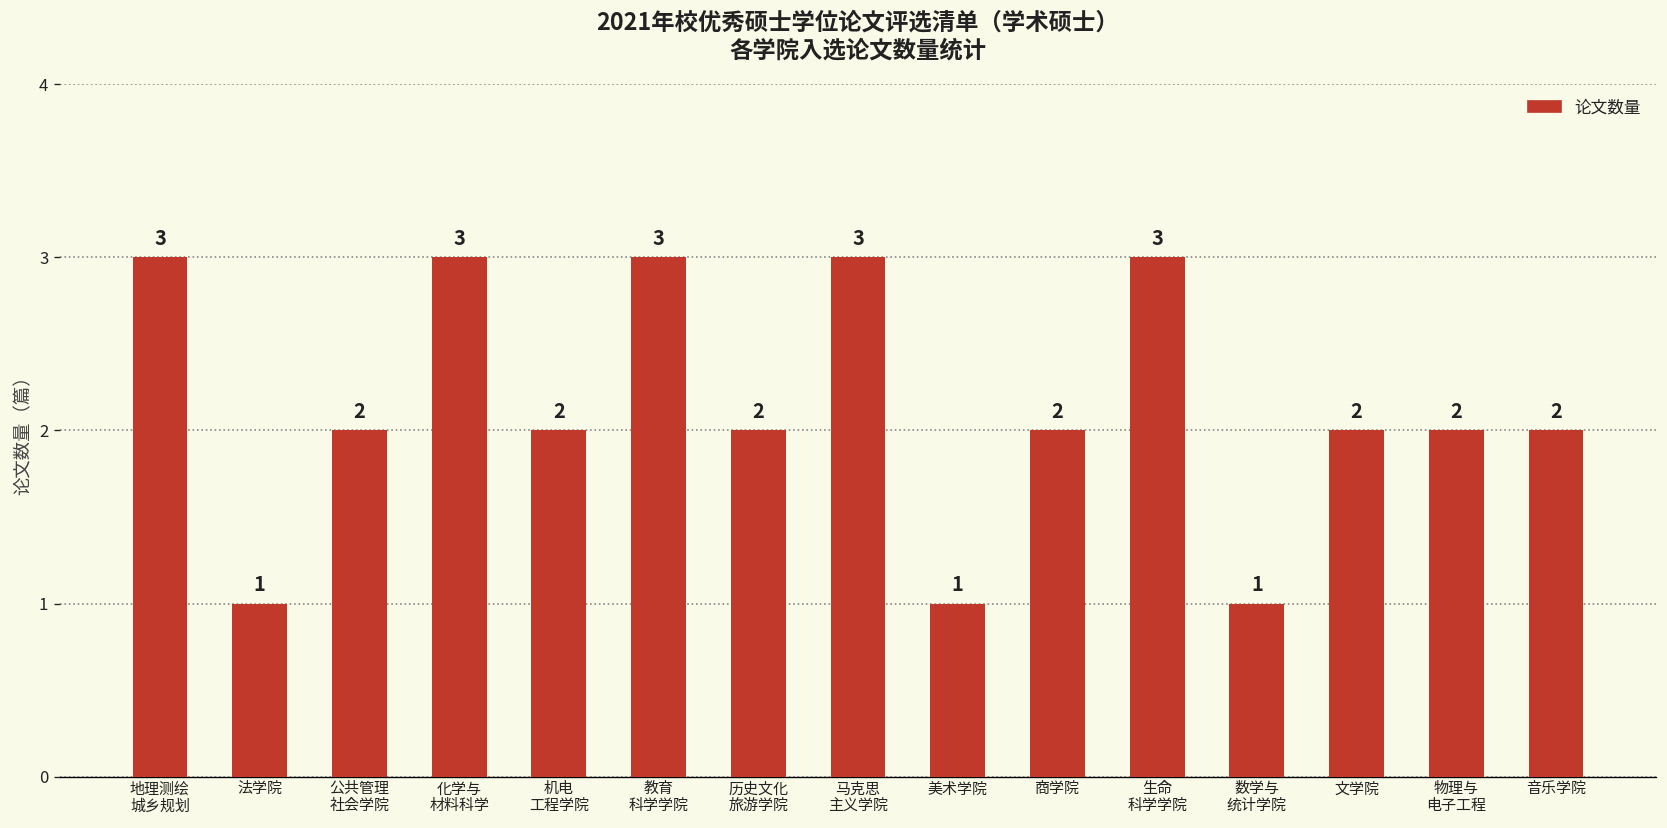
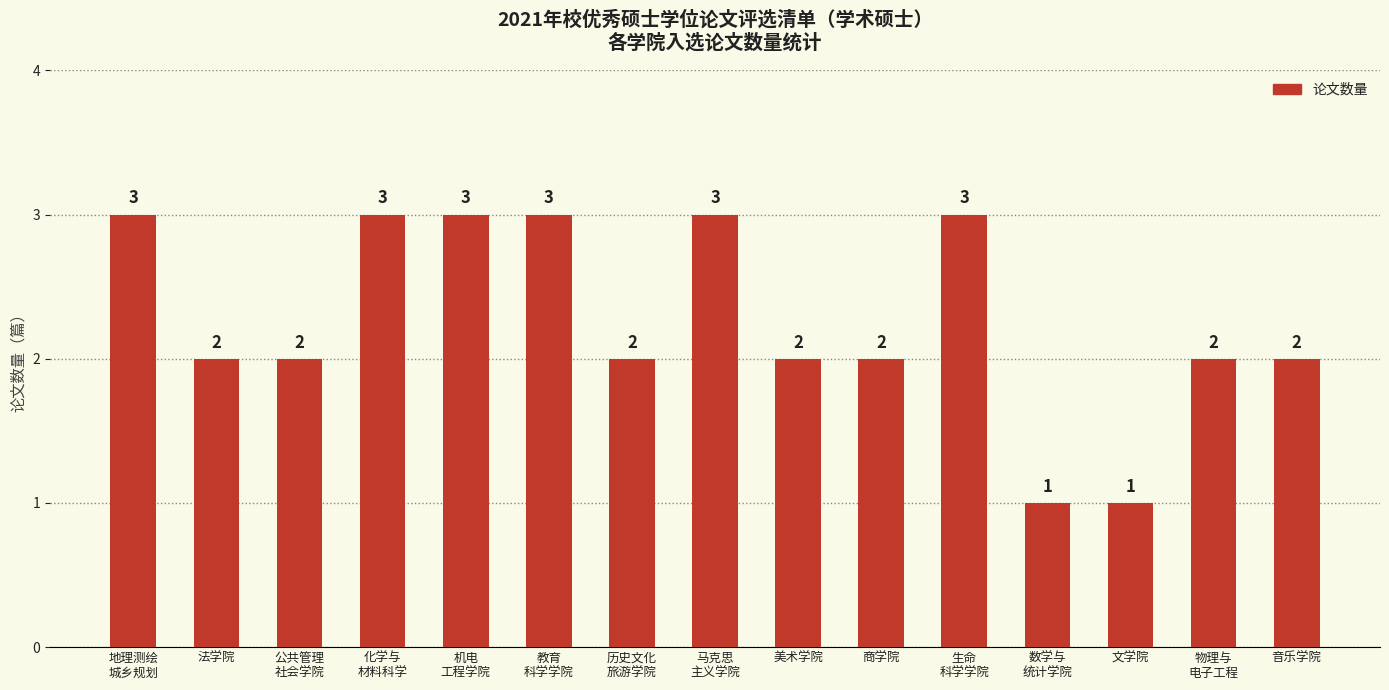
  {
    "地理测绘 城乡规划": 3,
-   "法学院": 1,
+   "法学院": 2,
    "公共管理 社会学院": 2,
    "化学与 材料科学": 3,
-   "机电 工程学院": 2,
+   "机电 工程学院": 3,
    "教育 科学学院": 3,
    "历史文化 旅游学院": 2,
    "马克思 主义学院": 3,
-   "美术学院": 1,
+   "美术学院": 2,
    "商学院": 2,
    "生命 科学学院": 3,
    "数学与 统计学院": 1,
-   "文学院": 2,
+   "文学院": 1,
    "物理与 电子工程": 2,
    "音乐学院": 2
  }
